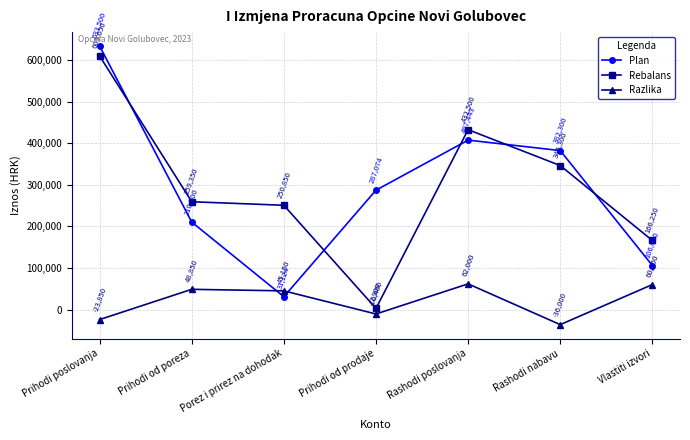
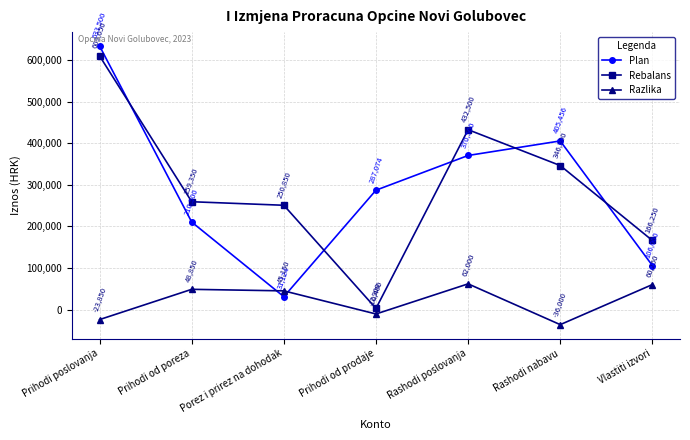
  {
    "Plan": {
      "Prihodi od prodaje": "287,074",
-     "Rashodi poslovanja": "407,443",
-     "Rashodi nabavu": "382,300"
+     "Rashodi poslovanja": "370,500",
+     "Rashodi nabavu": "405,456"
    }
  }
